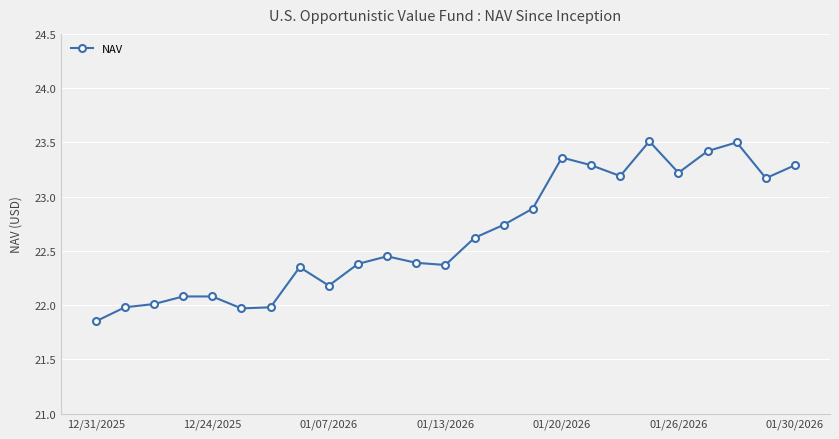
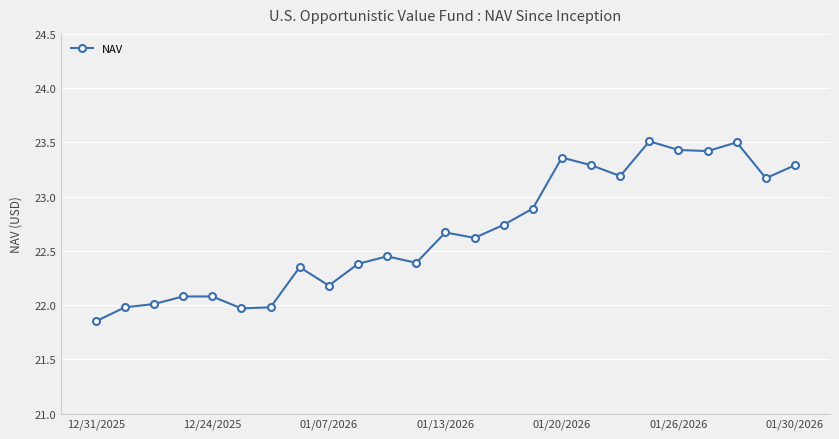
  {
    "12/31/2025": 21.85,
    "12/24/2025": 22.08,
    "01/07/2026": 22.18,
-   "01/13/2026": 22.37,
+   "01/13/2026": 22.67,
    "01/20/2026": 23.36,
-   "01/26/2026": 23.22,
+   "01/26/2026": 23.43,
    "01/30/2026": 23.29
  }
